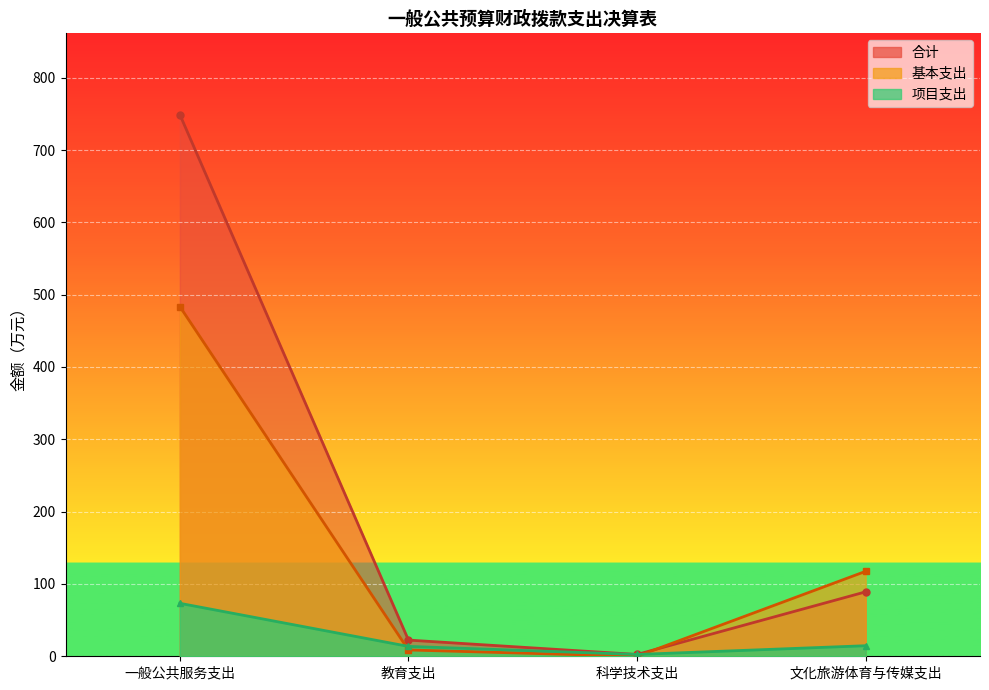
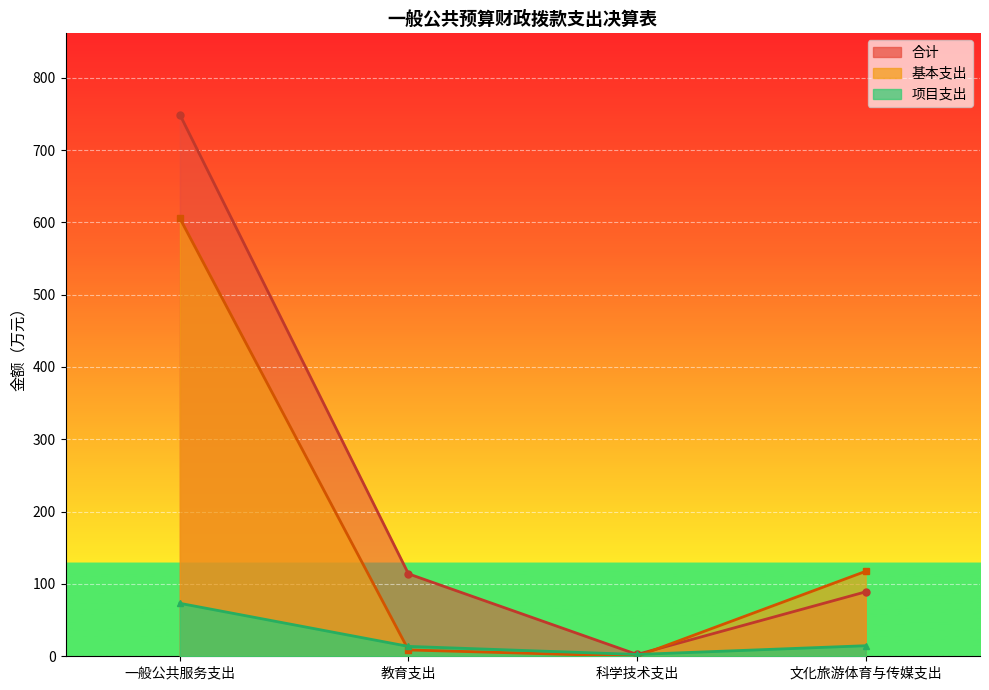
  {
    "合计": {
      "一般公共服务支出": 750,
-     "教育支出": 20,
+     "教育支出": 110,
      "文化旅游体育与传媒支出": 90
    },
    "基本支出": {
-     "一般公共服务支出": 480,
+     "一般公共服务支出": 610,
      "教育支出": 10,
      "文化旅游体育与传媒支出": 120
    },
    "项目支出": {
      "一般公共服务支出": 70,
      "教育支出": 10,
      "文化旅游体育与传媒支出": 10
    }
  }
